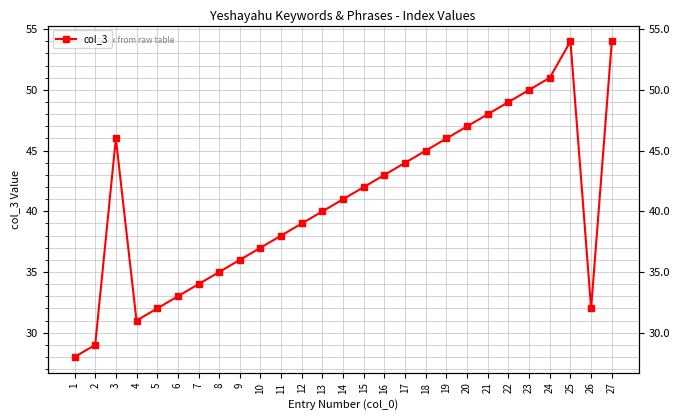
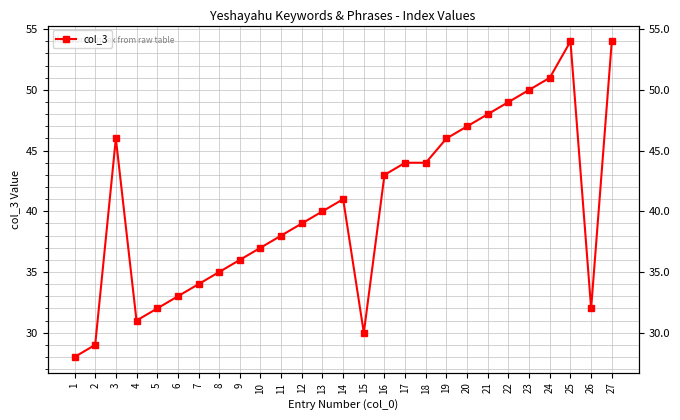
  {
    "1": 28,
    "2": 29,
    "3": 46,
    "4": 31,
    "5": 32,
    "6": 33,
    "7": 34,
    "8": 35,
    "9": 36,
    "10": 37,
    "11": 38,
    "12": 39,
    "13": 40,
    "14": 41,
-   "15": 42,
+   "15": 30,
    "16": 43,
    "17": 44,
-   "18": 45,
+   "18": 44,
    "19": 46,
    "20": 47,
    "21": 48,
    "22": 49,
    "23": 50,
    "24": 51,
    "25": 54,
    "26": 32,
    "27": 54
  }
